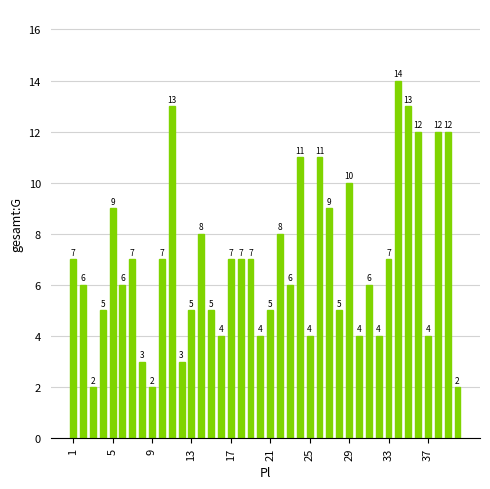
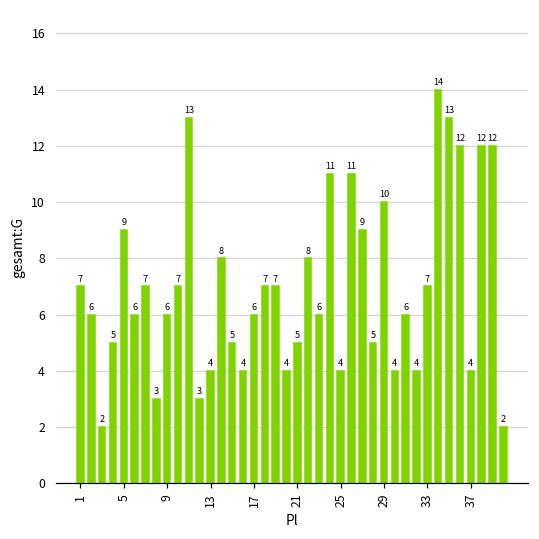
  {
    "1": 7,
    "5": 9,
-   "9": 2,
-   "13": 5,
-   "17": 7,
+   "9": 6,
+   "13": 4,
+   "17": 6,
    "21": 5,
    "25": 4,
    "29": 10,
    "33": 7,
    "37": 4
  }
